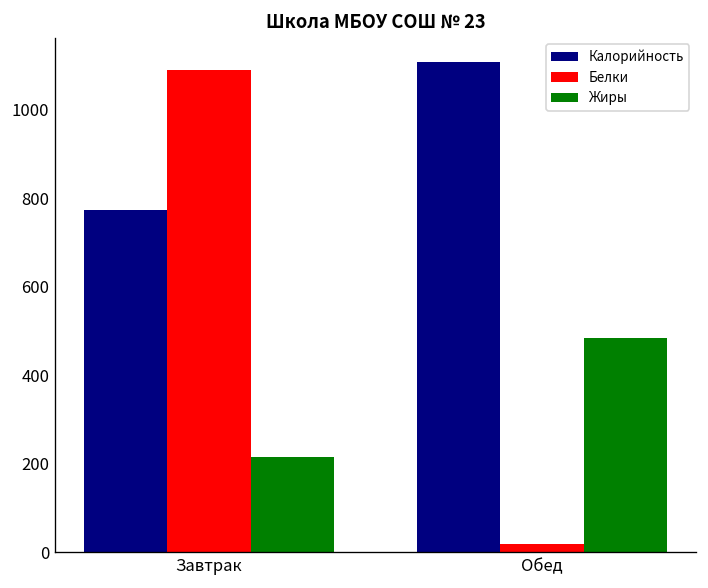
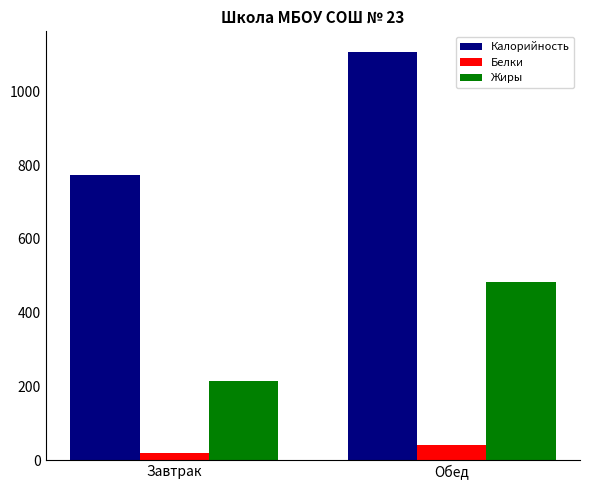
  {
    "Калорийность": {
      "Завтрак": 770,
      "Обед": 1110
    },
    "Белки": {
-     "Завтрак": 1090,
-     "Обед": 20
+     "Завтрак": 20,
+     "Обед": 40
    },
    "Жиры": {
      "Завтрак": 210,
      "Обед": 480
    }
  }
